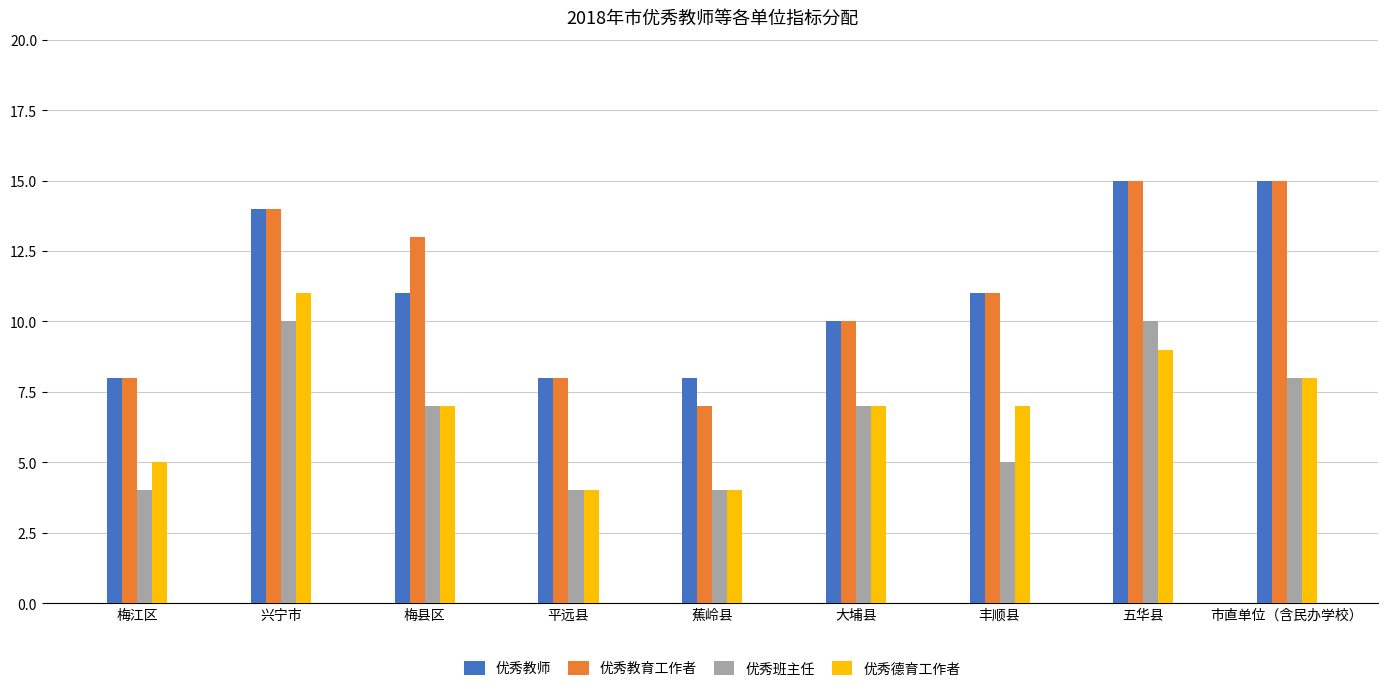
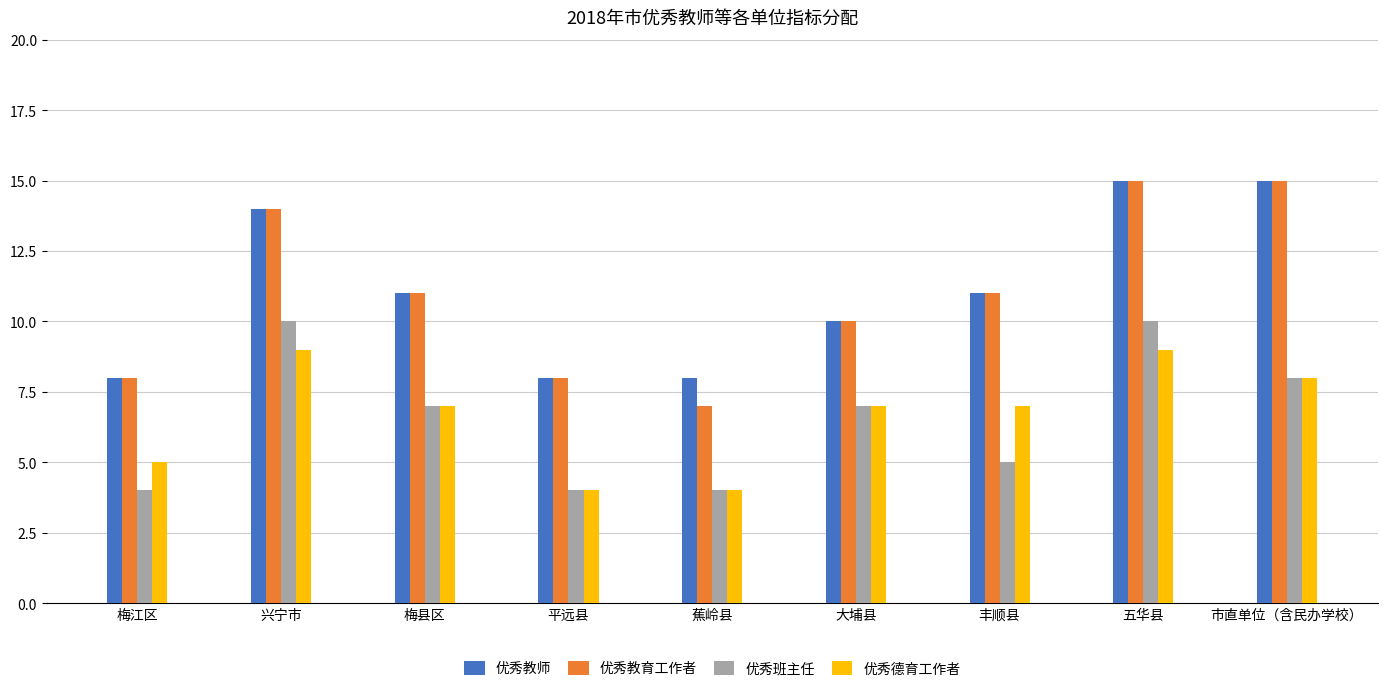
  {
    "优秀教师": {
      "梅江区": 8,
      "兴宁市": 14,
      "梅县区": 11,
      "平远县": 8,
      "蕉岭县": 8,
      "大埔县": 10,
      "丰顺县": 11,
      "五华县": 15,
      "市直单位（含民办学校）": 15
    },
    "优秀教育工作者": {
      "梅江区": 8,
      "兴宁市": 14,
-     "梅县区": 13,
+     "梅县区": 11,
      "平远县": 8,
      "蕉岭县": 7,
      "大埔县": 10,
      "丰顺县": 11,
      "五华县": 15,
      "市直单位（含民办学校）": 15
    },
    "优秀班主任": {
      "梅江区": 4,
      "兴宁市": 10,
      "梅县区": 7,
      "平远县": 4,
      "蕉岭县": 4,
      "大埔县": 7,
      "丰顺县": 5,
      "五华县": 10,
      "市直单位（含民办学校）": 8
    },
    "优秀德育工作者": {
      "梅江区": 5,
-     "兴宁市": 11,
+     "兴宁市": 9,
      "梅县区": 7,
      "平远县": 4,
      "蕉岭县": 4,
      "大埔县": 7,
      "丰顺县": 7,
      "五华县": 9,
      "市直单位（含民办学校）": 8
    }
  }
